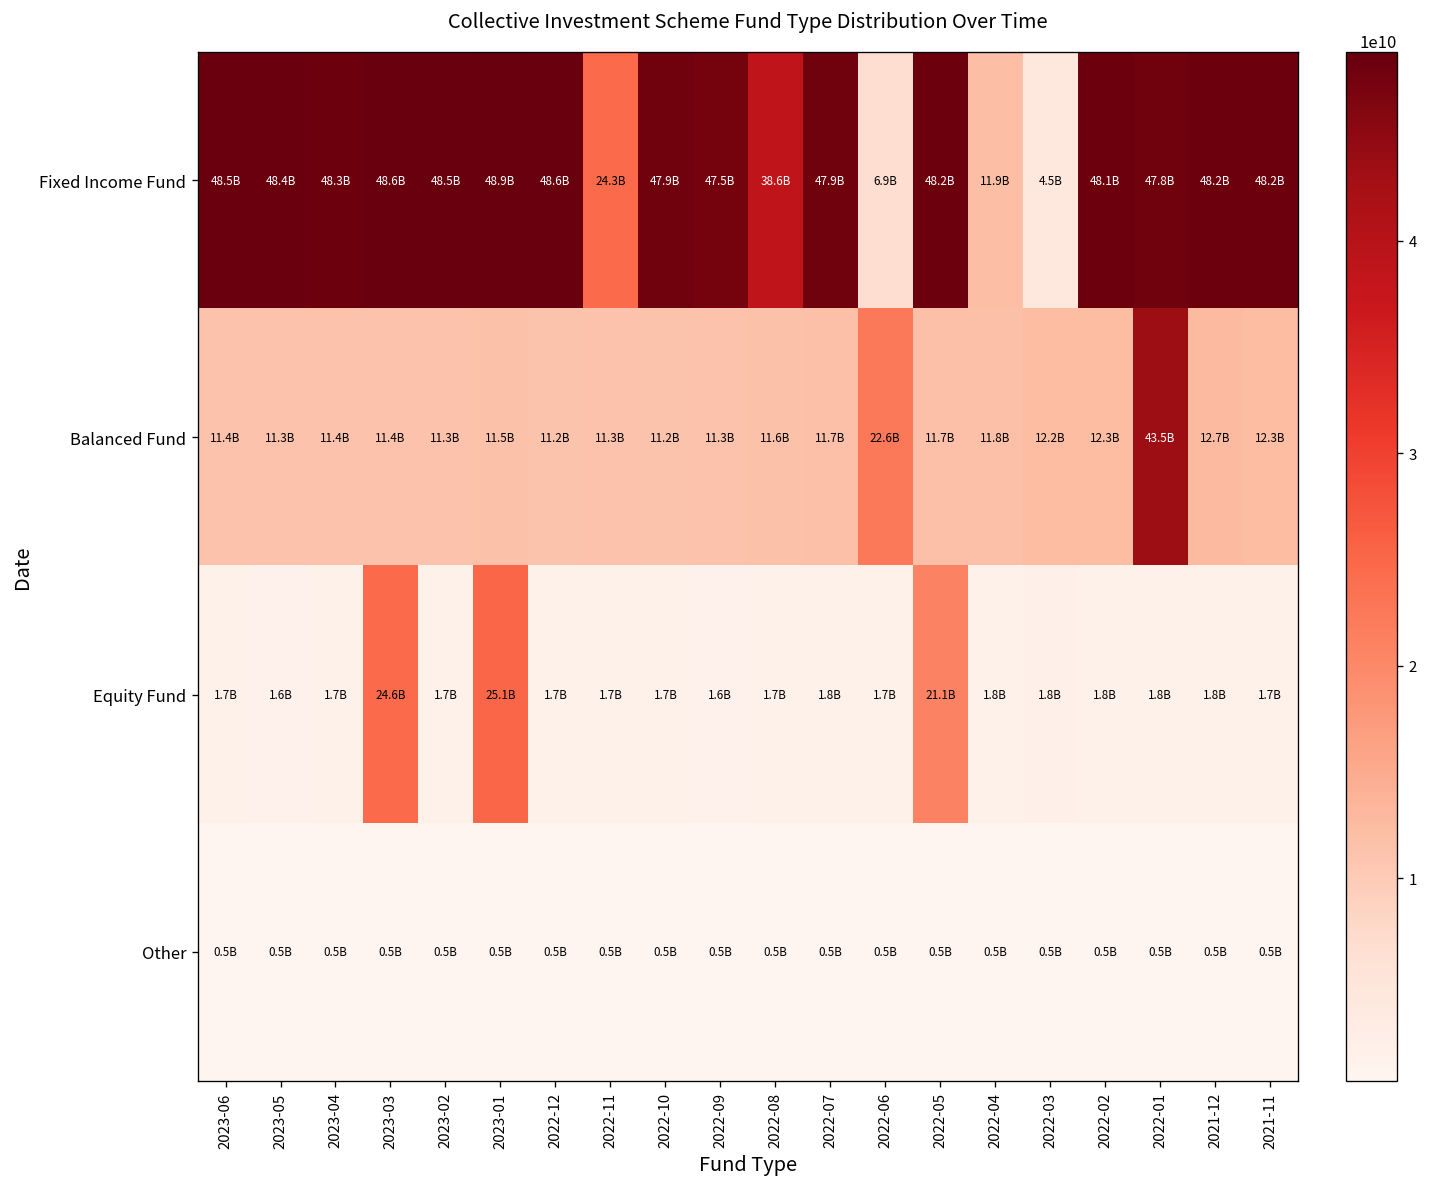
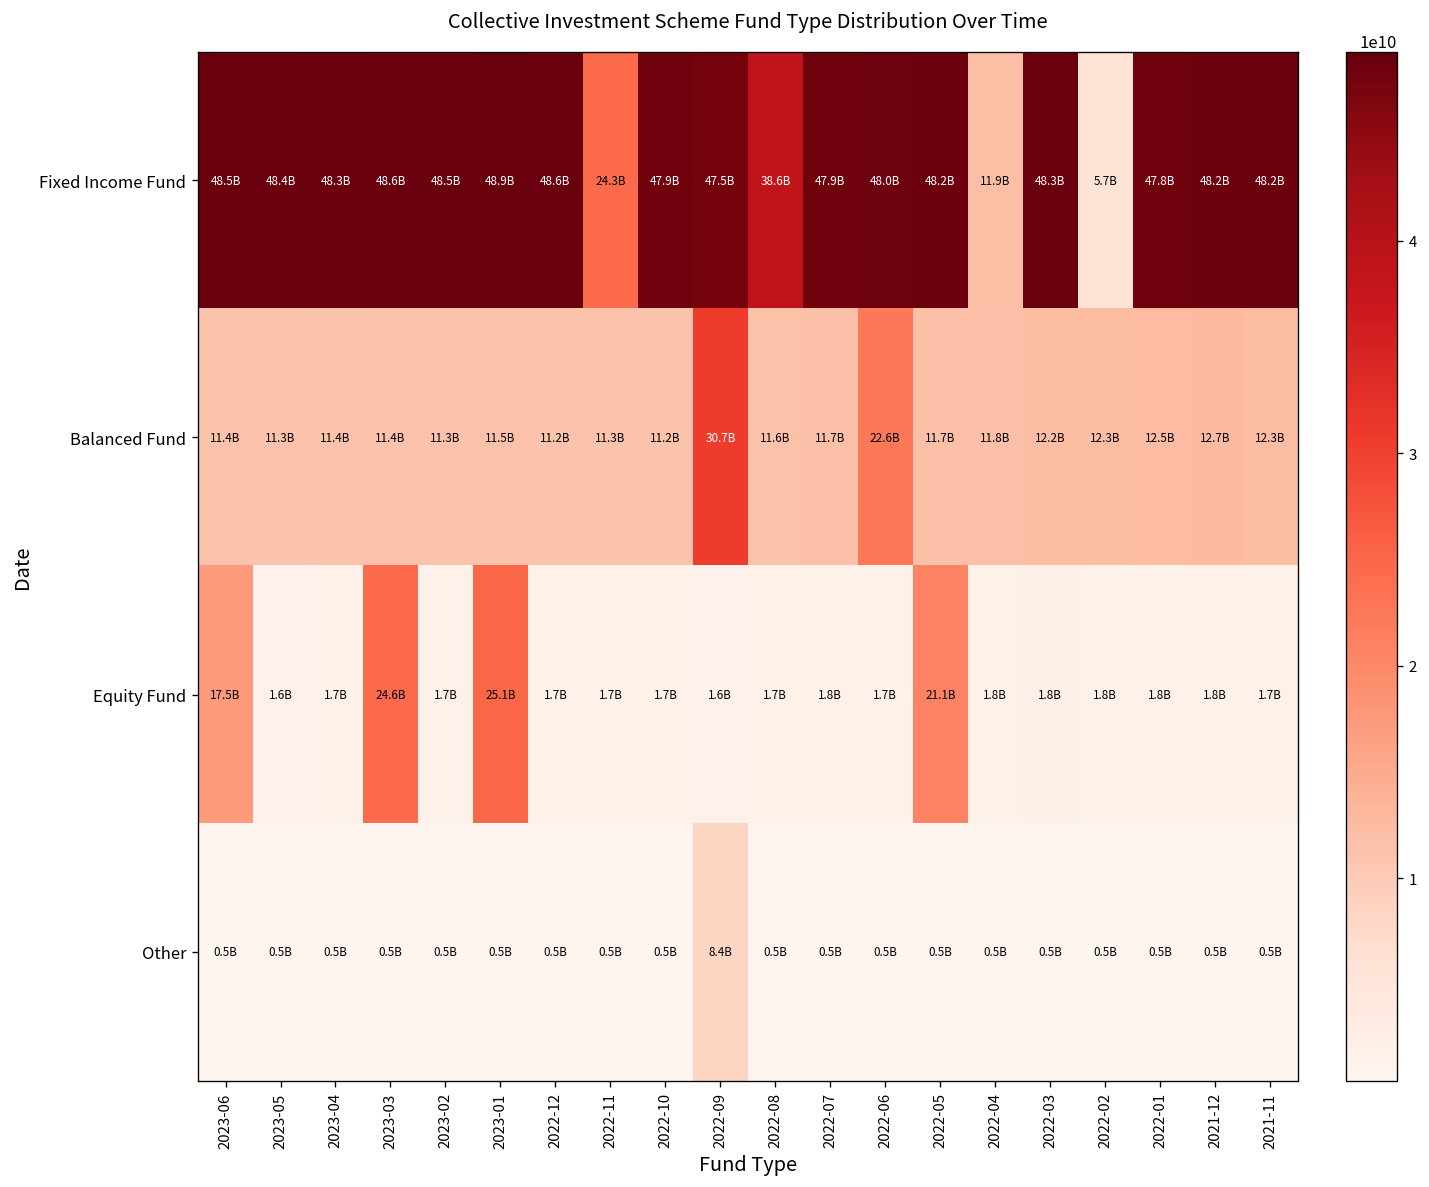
  {
    "Fixed Income Fund": {
      "2023-06": "48.5B",
      "2023-05": "48.4B",
      "2023-04": "48.3B",
      "2023-03": "48.6B",
      "2023-02": "48.5B",
      "2023-01": "48.9B",
      "2022-12": "48.6B",
      "2022-11": "24.3B",
      "2022-10": "47.9B",
      "2022-09": "47.5B",
      "2022-08": "38.6B",
      "2022-07": "47.9B",
-     "2022-06": "6.9B",
+     "2022-06": "48.0B",
      "2022-05": "48.2B",
      "2022-04": "11.9B",
-     "2022-03": "4.5B",
-     "2022-02": "48.1B",
+     "2022-03": "48.3B",
+     "2022-02": "5.7B",
      "2022-01": "47.8B",
      "2021-12": "48.2B",
      "2021-11": "48.2B"
    },
    "Balanced Fund": {
      "2023-06": "11.4B",
      "2023-05": "11.3B",
      "2023-04": "11.4B",
      "2023-03": "11.4B",
      "2023-02": "11.3B",
      "2023-01": "11.5B",
      "2022-12": "11.2B",
      "2022-11": "11.3B",
      "2022-10": "11.2B",
-     "2022-09": "11.3B",
+     "2022-09": "30.7B",
      "2022-08": "11.6B",
      "2022-07": "11.7B",
      "2022-06": "22.6B",
      "2022-05": "11.7B",
      "2022-04": "11.8B",
      "2022-03": "12.2B",
      "2022-02": "12.3B",
-     "2022-01": "43.5B",
+     "2022-01": "12.5B",
      "2021-12": "12.7B",
      "2021-11": "12.3B"
    },
    "Equity Fund": {
-     "2023-06": "1.7B",
+     "2023-06": "17.5B",
      "2023-05": "1.6B",
      "2023-04": "1.7B",
      "2023-03": "24.6B",
      "2023-02": "1.7B",
      "2023-01": "25.1B",
      "2022-12": "1.7B",
      "2022-11": "1.7B",
      "2022-10": "1.7B",
      "2022-09": "1.6B",
      "2022-08": "1.7B",
      "2022-07": "1.8B",
      "2022-06": "1.7B",
      "2022-05": "21.1B",
      "2022-04": "1.8B",
      "2022-03": "1.8B",
      "2022-02": "1.8B",
      "2022-01": "1.8B",
      "2021-12": "1.8B",
      "2021-11": "1.7B"
    },
    "Other": {
      "2023-06": "0.5B",
      "2023-05": "0.5B",
      "2023-04": "0.5B",
      "2023-03": "0.5B",
      "2023-02": "0.5B",
      "2023-01": "0.5B",
      "2022-12": "0.5B",
      "2022-11": "0.5B",
      "2022-10": "0.5B",
-     "2022-09": "0.5B",
+     "2022-09": "8.4B",
      "2022-08": "0.5B",
      "2022-07": "0.5B",
      "2022-06": "0.5B",
      "2022-05": "0.5B",
      "2022-04": "0.5B",
      "2022-03": "0.5B",
      "2022-02": "0.5B",
      "2022-01": "0.5B",
      "2021-12": "0.5B",
      "2021-11": "0.5B"
    }
  }
